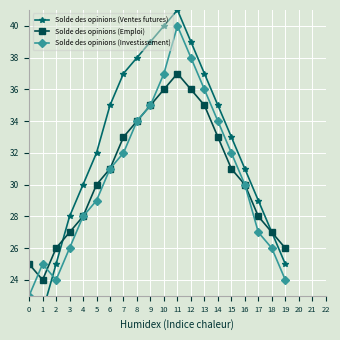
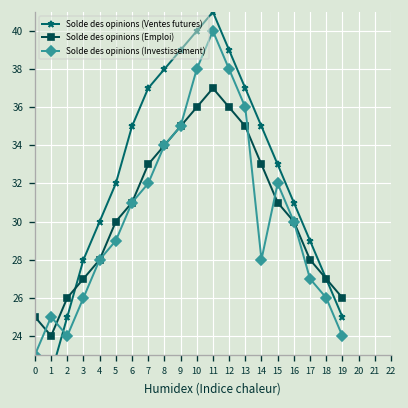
  {
    "Solde des opinions (Investissement)": {
      "0": 23,
      "1": 25,
      "2": 24,
      "3": 26,
      "5": 29,
      "7": 32,
-     "10": 37,
+     "10": 38,
      "11": 40,
      "12": 38,
      "13": 36,
-     "14": 34,
+     "14": 28,
      "15": 32,
      "17": 27,
      "18": 26,
      "19": 24
    }
  }
